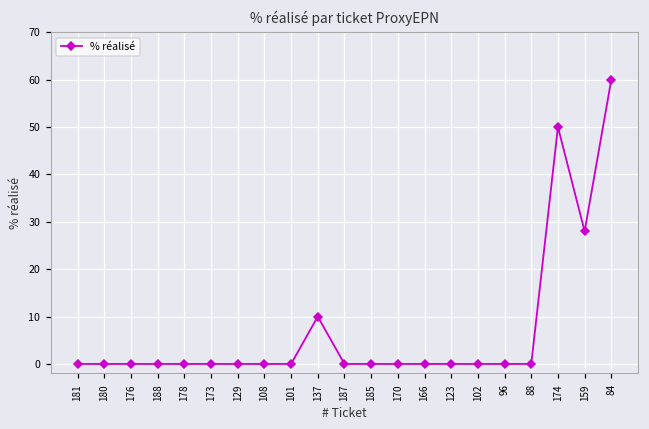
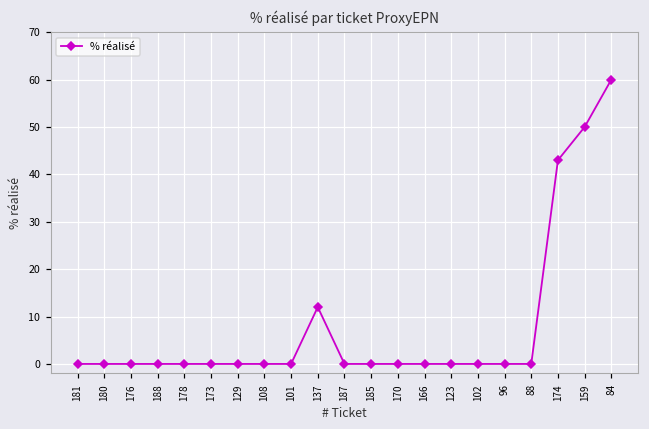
  {
    "181": 0,
    "180": 0,
    "176": 0,
    "188": 0,
    "178": 0,
    "173": 0,
    "129": 0,
    "108": 0,
    "101": 0,
-   "137": 10,
+   "137": 12,
    "187": 0,
    "185": 0,
    "170": 0,
    "166": 0,
    "123": 0,
    "102": 0,
    "96": 0,
    "88": 0,
-   "174": 50,
-   "159": 28,
+   "174": 43,
+   "159": 50,
    "84": 60
  }
